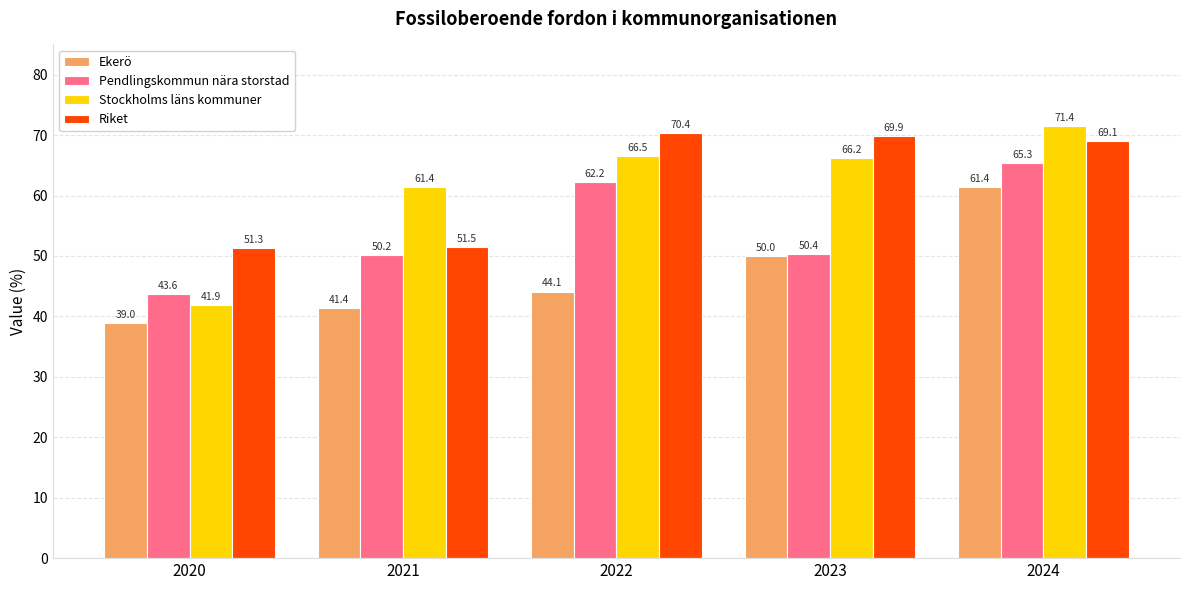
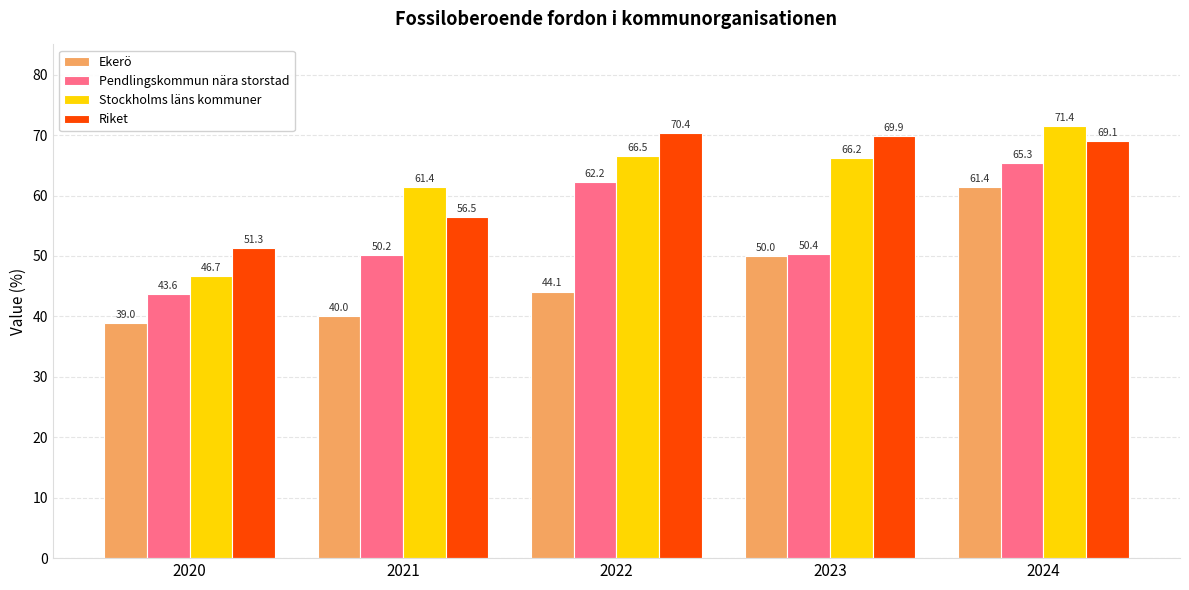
  {
    "Ekerö": {
      "2020": 39.0,
-     "2021": 41.4,
+     "2021": 40.0,
      "2022": 44.1,
      "2023": 50.0,
      "2024": 61.4
    },
    "Pendlingskommun nära storstad": {
      "2020": 43.6,
      "2021": 50.2,
      "2022": 62.2,
      "2023": 50.4,
      "2024": 65.3
    },
    "Stockholms läns kommuner": {
-     "2020": 41.9,
+     "2020": 46.7,
      "2021": 61.4,
      "2022": 66.5,
      "2023": 66.2,
      "2024": 71.4
    },
    "Riket": {
      "2020": 51.3,
-     "2021": 51.5,
+     "2021": 56.5,
      "2022": 70.4,
      "2023": 69.9,
      "2024": 69.1
    }
  }
